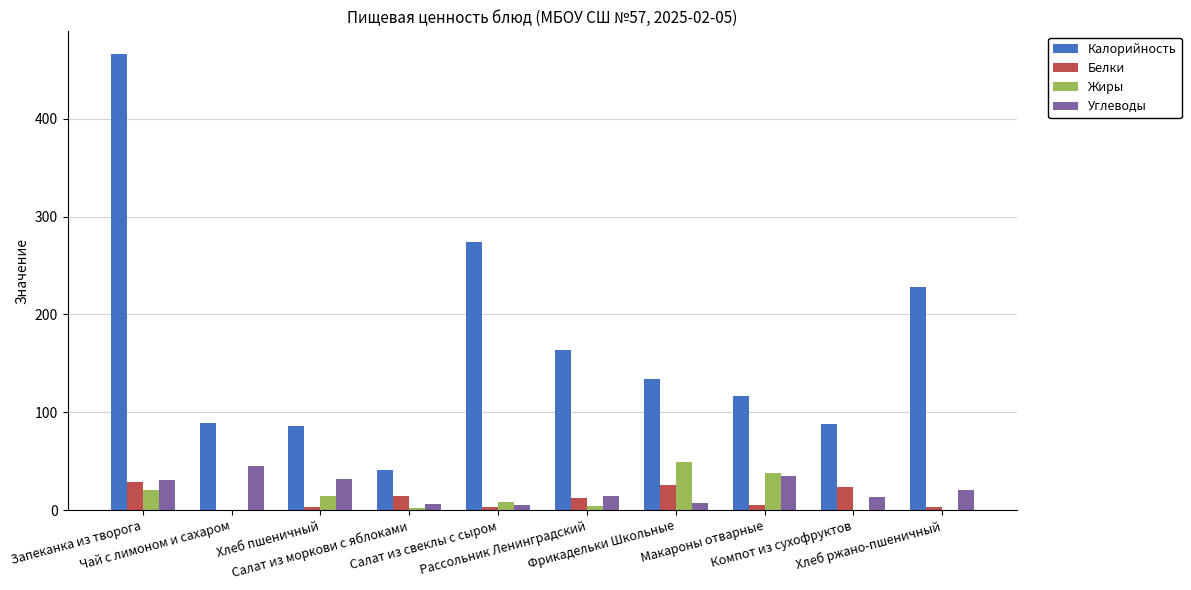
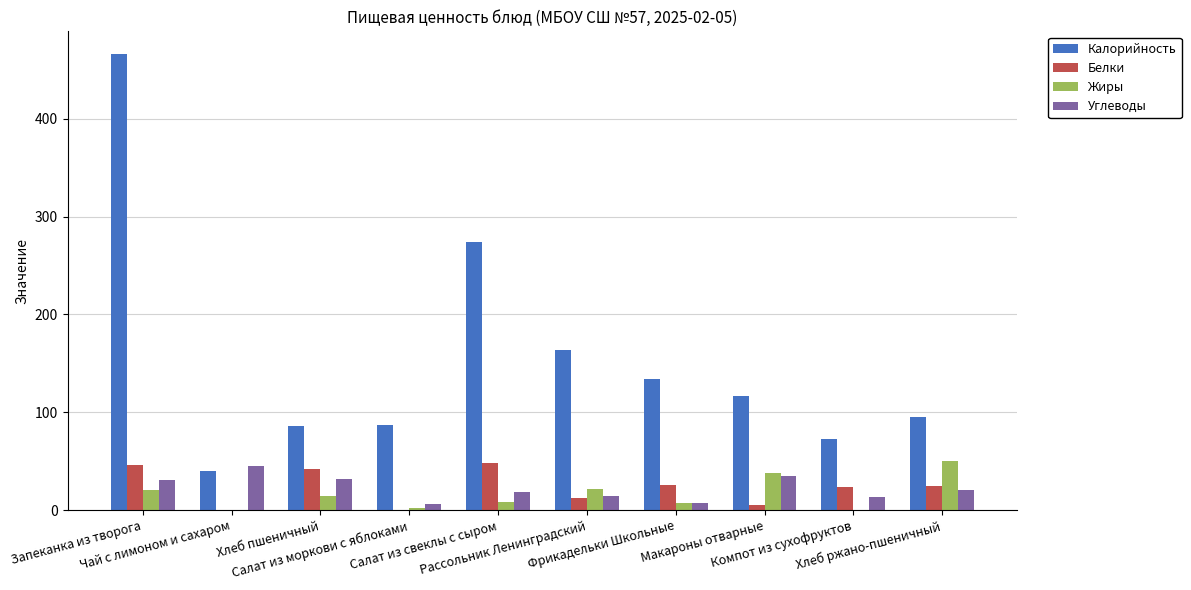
  {
    "Калорийность": {
      "Запеканка из творога": 470,
-     "Чай с лимоном и сахаром": 90,
+     "Чай с лимоном и сахаром": 40,
      "Хлеб пшеничный": 90,
-     "Салат из моркови с яблоками": 40,
+     "Салат из моркови с яблоками": 90,
      "Салат из свеклы с сыром": 270,
      "Рассольник Ленинградский": 160,
      "Фрикадельки Школьные": 130,
      "Макароны отварные": 120,
-     "Компот из сухофруктов": 90,
-     "Хлеб ржано-пшеничный": 230
+     "Компот из сухофруктов": 70,
+     "Хлеб ржано-пшеничный": 90
    },
    "Белки": {
-     "Запеканка из творога": 30,
-     "Хлеб пшеничный": 0,
-     "Салат из моркови с яблоками": 10,
-     "Салат из свеклы с сыром": 0,
+     "Запеканка из творога": 50,
+     "Хлеб пшеничный": 40,
+     "Салат из моркови с яблоками": 0,
+     "Салат из свеклы с сыром": 50,
      "Рассольник Ленинградский": 10,
      "Фрикадельки Школьные": 30,
      "Макароны отварные": 10,
      "Компот из сухофруктов": 20,
-     "Хлеб ржано-пшеничный": 0
+     "Хлеб ржано-пшеничный": 20
    },
    "Жиры": {
      "Запеканка из творога": 20,
      "Хлеб пшеничный": 10,
      "Салат из свеклы с сыром": 10,
-     "Рассольник Ленинградский": 0,
-     "Фрикадельки Школьные": 50,
+     "Рассольник Ленинградский": 20,
+     "Фрикадельки Школьные": 10,
      "Макароны отварные": 40,
-     "Хлеб ржано-пшеничный": 0
+     "Хлеб ржано-пшеничный": 50
    },
    "Углеводы": {
      "Запеканка из творога": 30,
      "Чай с лимоном и сахаром": 50,
      "Хлеб пшеничный": 30,
      "Салат из моркови с яблоками": 10,
-     "Салат из свеклы с сыром": 10,
+     "Салат из свеклы с сыром": 20,
      "Рассольник Ленинградский": 10,
      "Фрикадельки Школьные": 10,
      "Макароны отварные": 30,
      "Компот из сухофруктов": 10,
      "Хлеб ржано-пшеничный": 20
    }
  }
